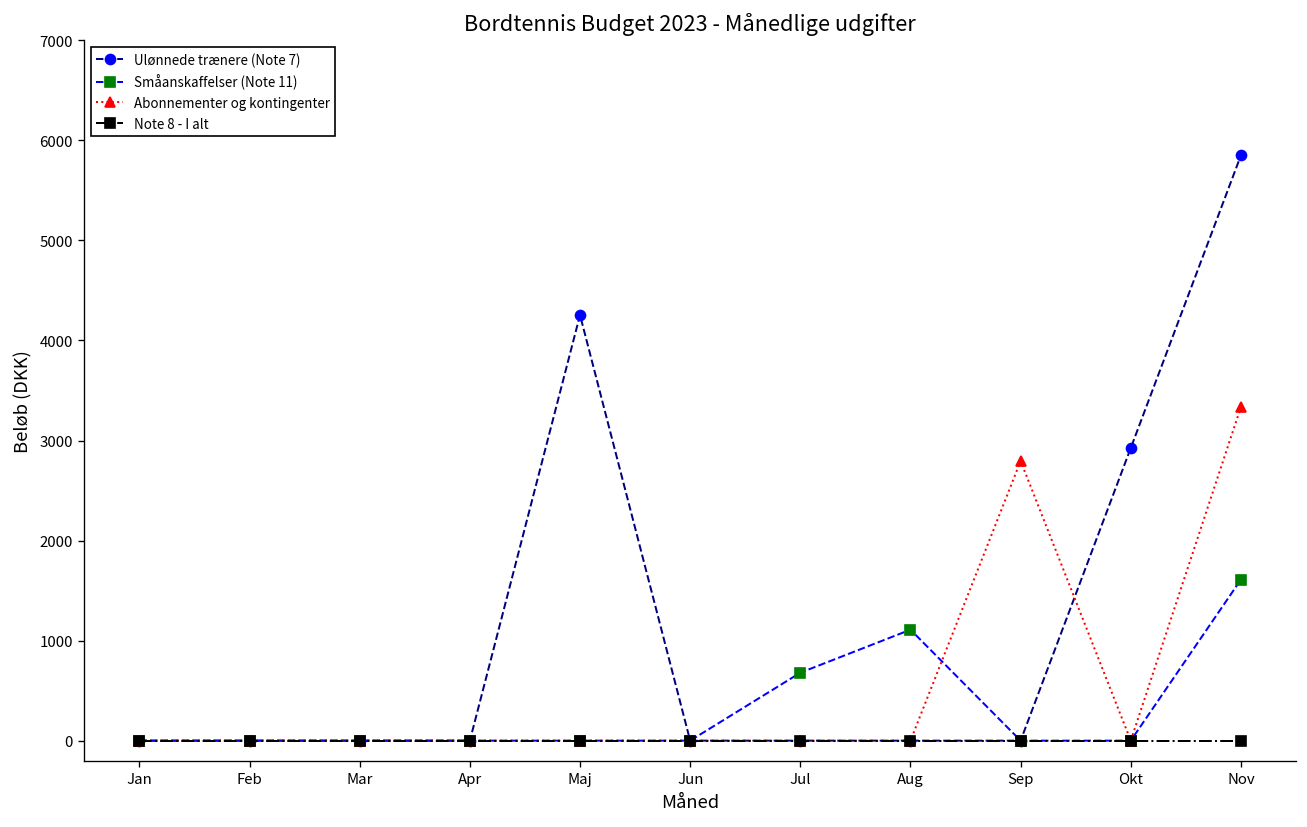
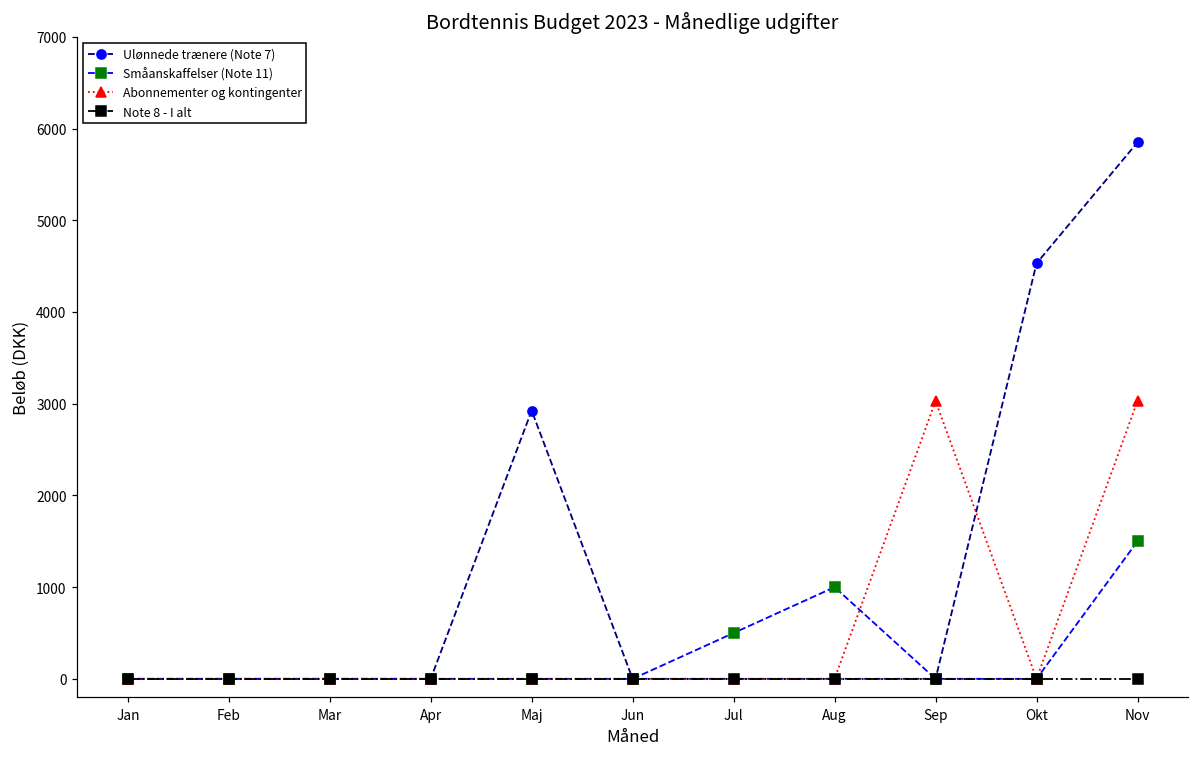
  {
    "Ulønnede trænere (Note 7)": {
-     "Maj": 4300,
-     "Okt": 2900,
+     "Maj": 2900,
+     "Okt": 4500,
      "Nov": 5900
    },
    "Småanskaffelser (Note 11)": {
-     "Jul": 700,
-     "Aug": 1100,
-     "Nov": 1600
+     "Jul": 500,
+     "Aug": 1000,
+     "Nov": 1500
    },
    "Abonnementer og kontingenter": {
-     "Sep": 2800,
-     "Nov": 3300
+     "Sep": 3000,
+     "Nov": 3000
    },
    "Note 8 - I alt": {
      "Nov": 0
    }
  }
